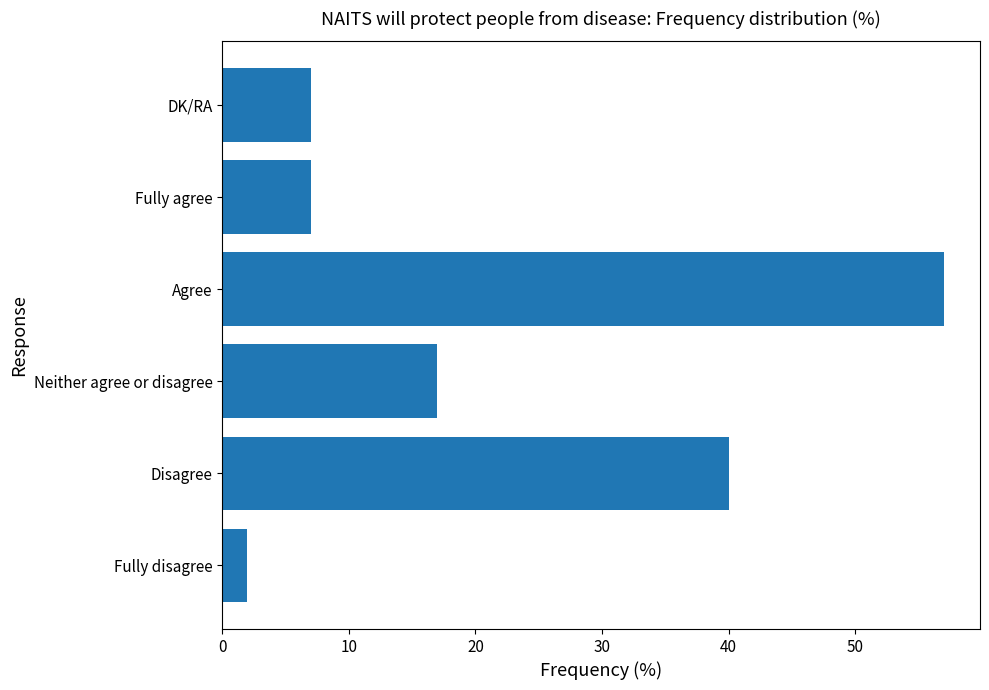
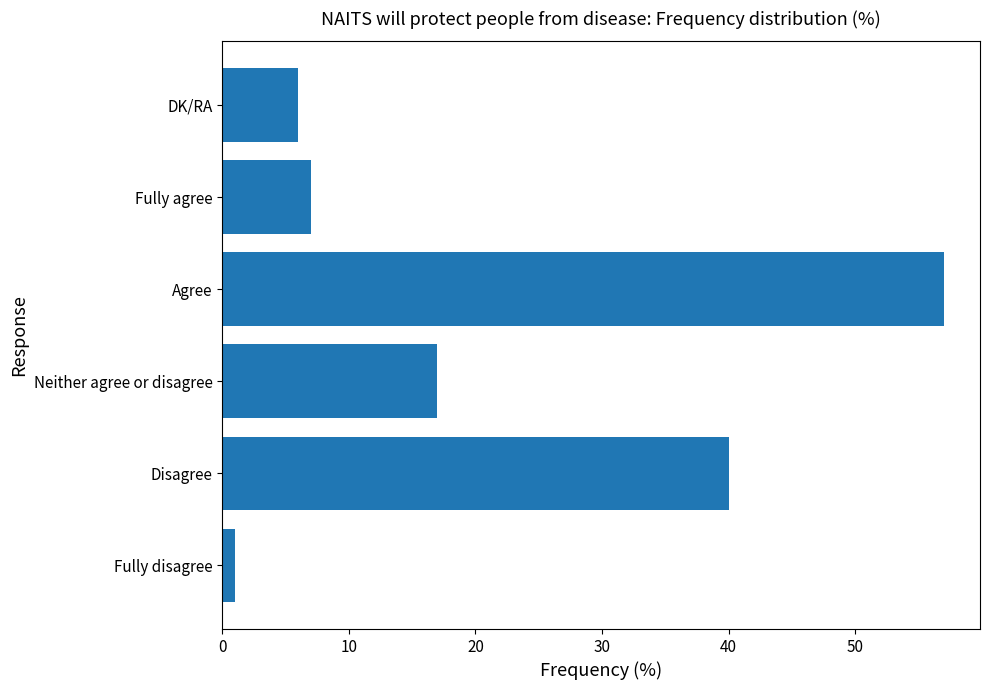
  {
-   "DK/RA": 7,
+   "DK/RA": 6,
    "Fully agree": 7,
    "Agree": 57,
    "Neither agree or disagree": 17,
    "Disagree": 40,
-   "Fully disagree": 2
+   "Fully disagree": 1
  }
